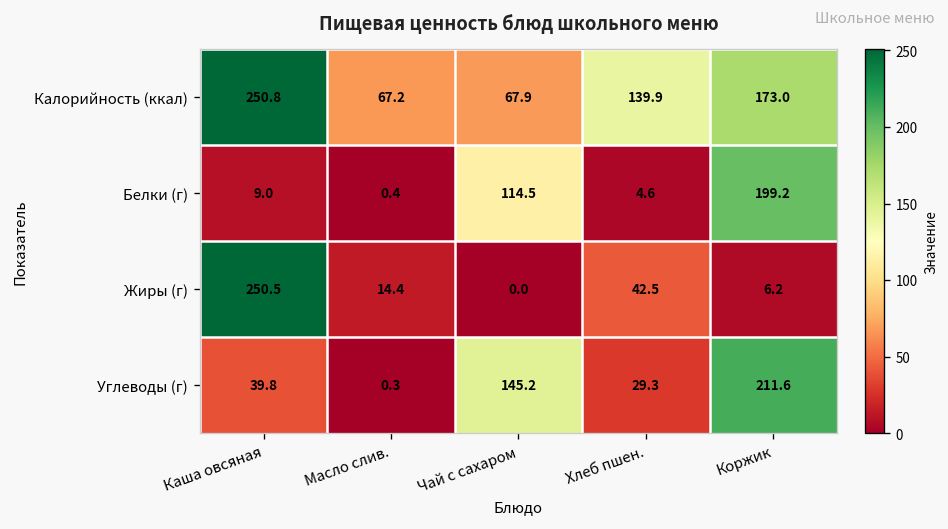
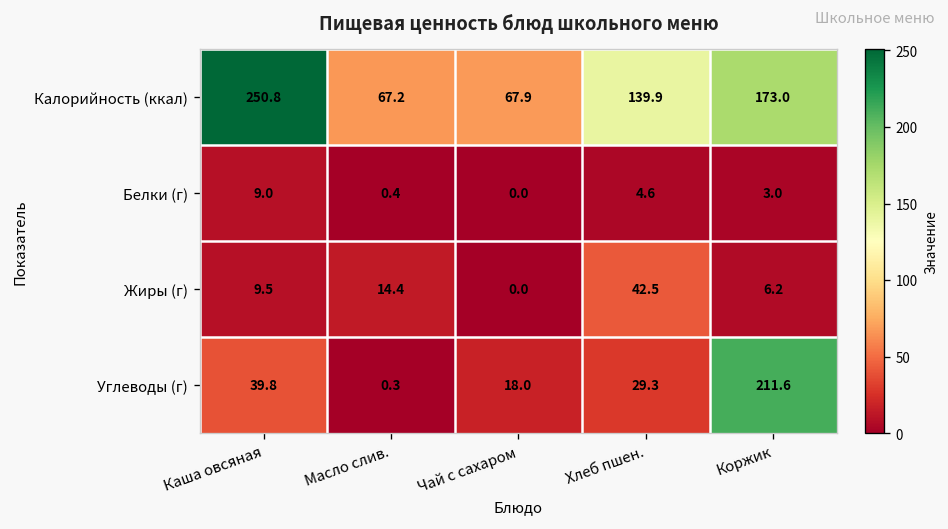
  {
    "Калорийность (ккал)": {
      "Каша овсяная": 250.8,
      "Масло слив.": 67.2,
      "Чай с сахаром": 67.9,
      "Хлеб пшен.": 139.9,
      "Коржик": 173.0
    },
    "Белки (г)": {
      "Каша овсяная": 9.0,
      "Масло слив.": 0.4,
-     "Чай с сахаром": 114.5,
+     "Чай с сахаром": 0.0,
      "Хлеб пшен.": 4.6,
-     "Коржик": 199.2
+     "Коржик": 3.0
    },
    "Жиры (г)": {
-     "Каша овсяная": 250.5,
+     "Каша овсяная": 9.5,
      "Масло слив.": 14.4,
      "Чай с сахаром": 0.0,
      "Хлеб пшен.": 42.5,
      "Коржик": 6.2
    },
    "Углеводы (г)": {
      "Каша овсяная": 39.8,
      "Масло слив.": 0.3,
-     "Чай с сахаром": 145.2,
+     "Чай с сахаром": 18.0,
      "Хлеб пшен.": 29.3,
      "Коржик": 211.6
    }
  }
